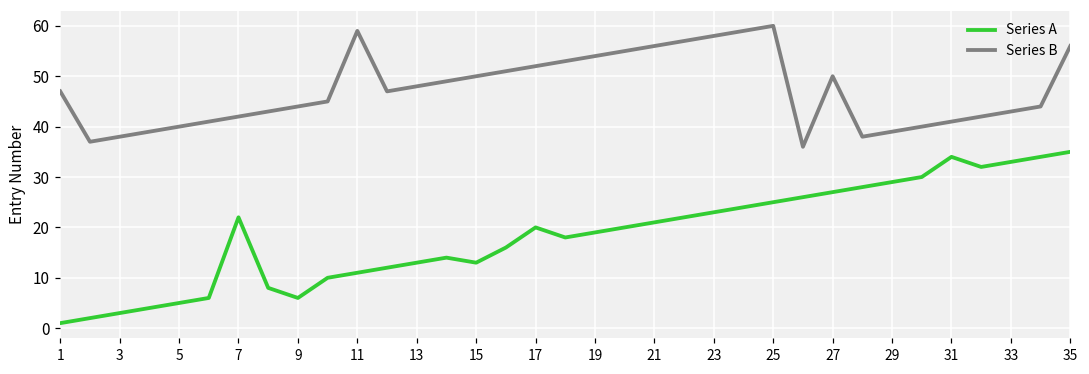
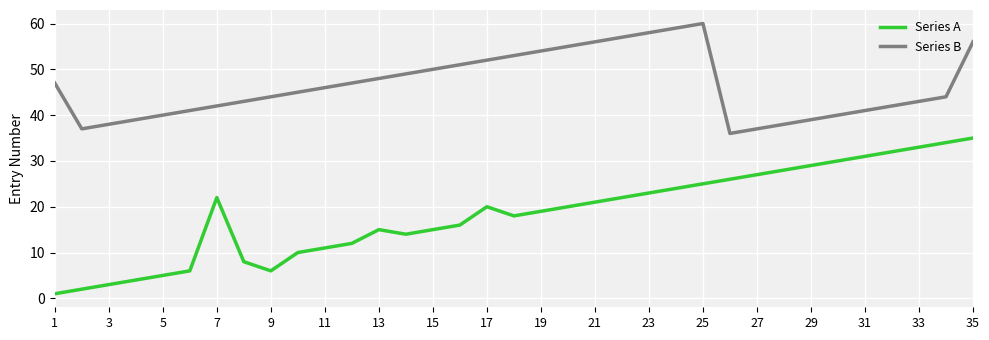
  {
    "Series A": {
      "1": 1,
      "3": 3,
      "5": 5,
      "7": 22,
      "9": 6,
      "11": 11,
-     "13": 13,
-     "15": 13,
+     "13": 15,
+     "15": 15,
      "17": 20,
      "19": 19,
      "21": 21,
      "23": 23,
      "25": 25,
      "27": 27,
      "29": 29,
-     "31": 34,
+     "31": 31,
      "33": 33,
      "35": 35
    },
    "Series B": {
      "1": 47,
      "3": 38,
      "5": 40,
      "7": 42,
      "9": 44,
-     "11": 59,
+     "11": 46,
      "13": 48,
      "15": 50,
      "17": 52,
      "19": 54,
      "21": 56,
      "23": 58,
      "25": 60,
-     "27": 50,
+     "27": 37,
      "29": 39,
      "31": 41,
      "33": 43,
      "35": 56
    }
  }
